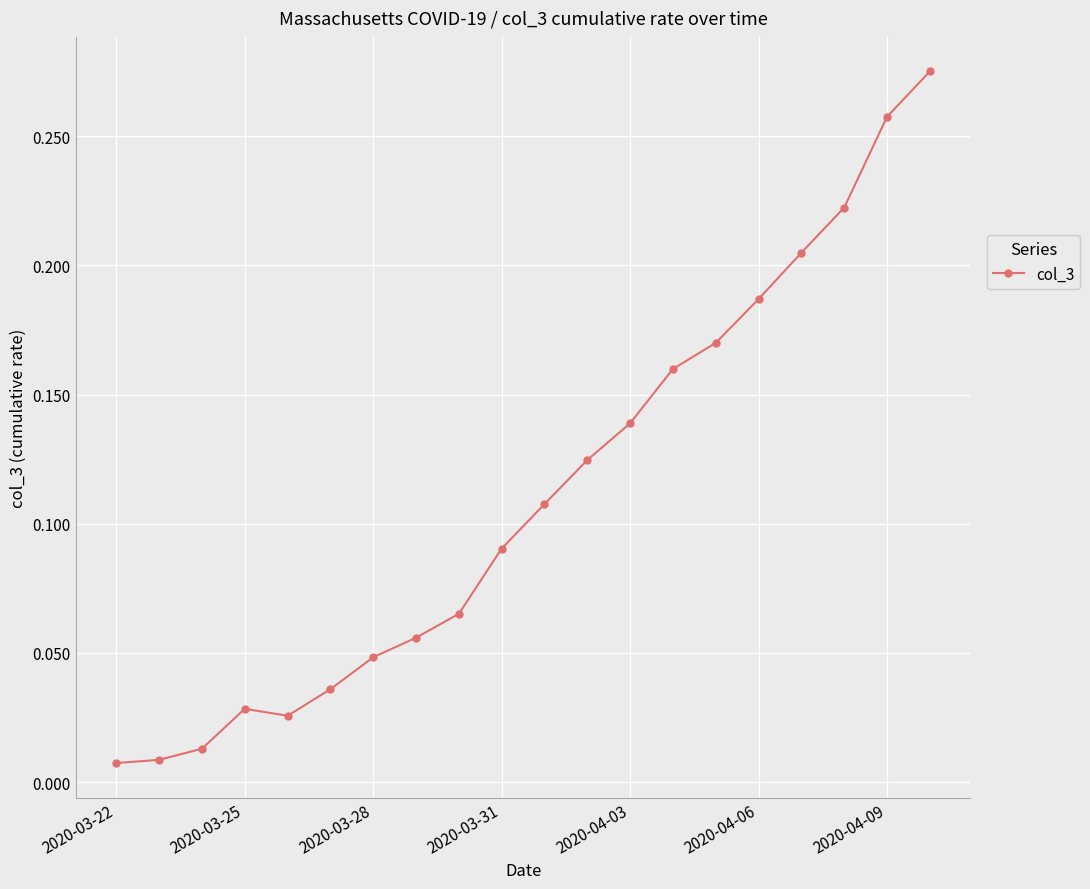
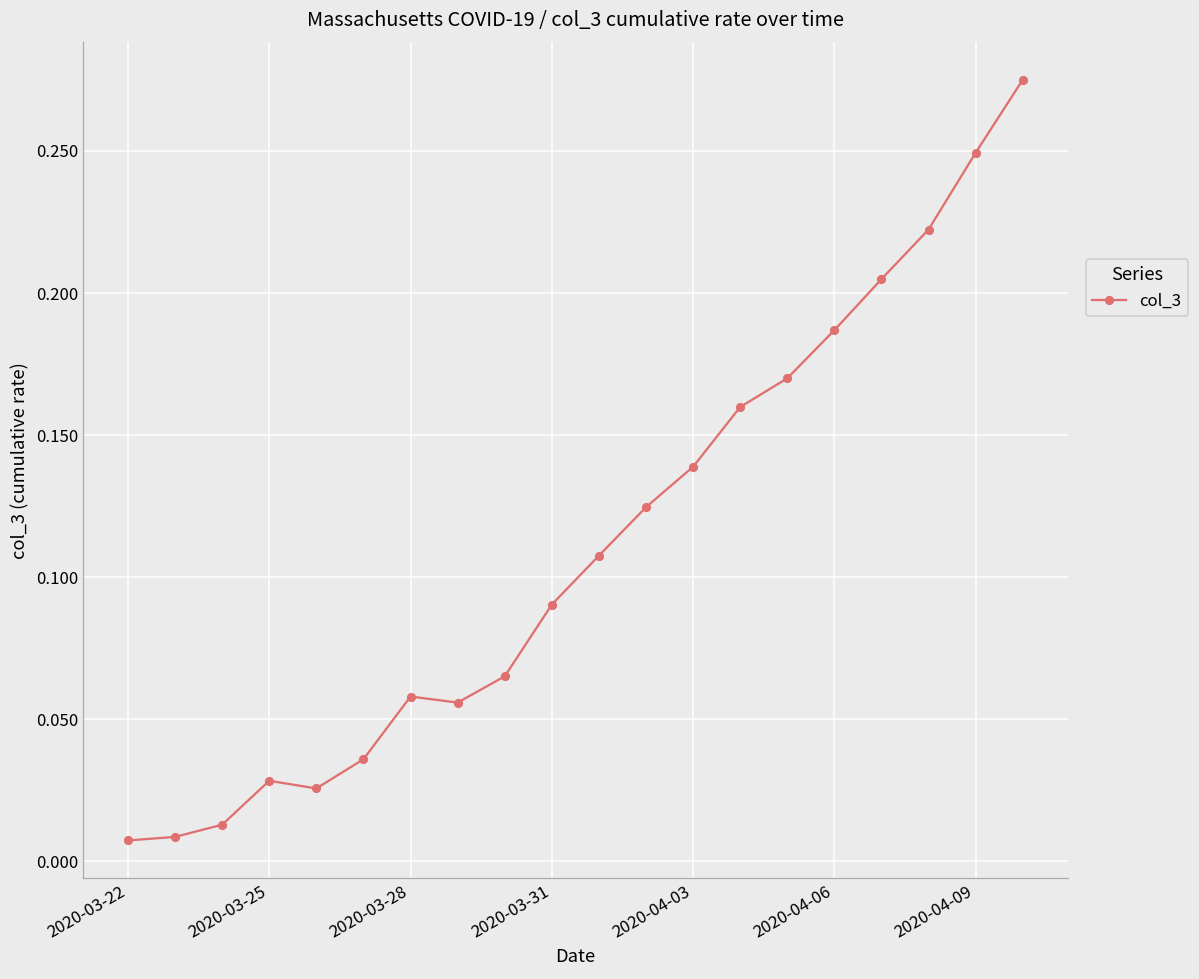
  {
    "2020-03-22": 0.007,
    "2020-03-25": 0.028,
-   "2020-03-28": 0.048,
+   "2020-03-28": 0.058,
    "2020-03-31": 0.090,
    "2020-04-03": 0.139,
    "2020-04-06": 0.187,
-   "2020-04-09": 0.257
+   "2020-04-09": 0.249
  }
